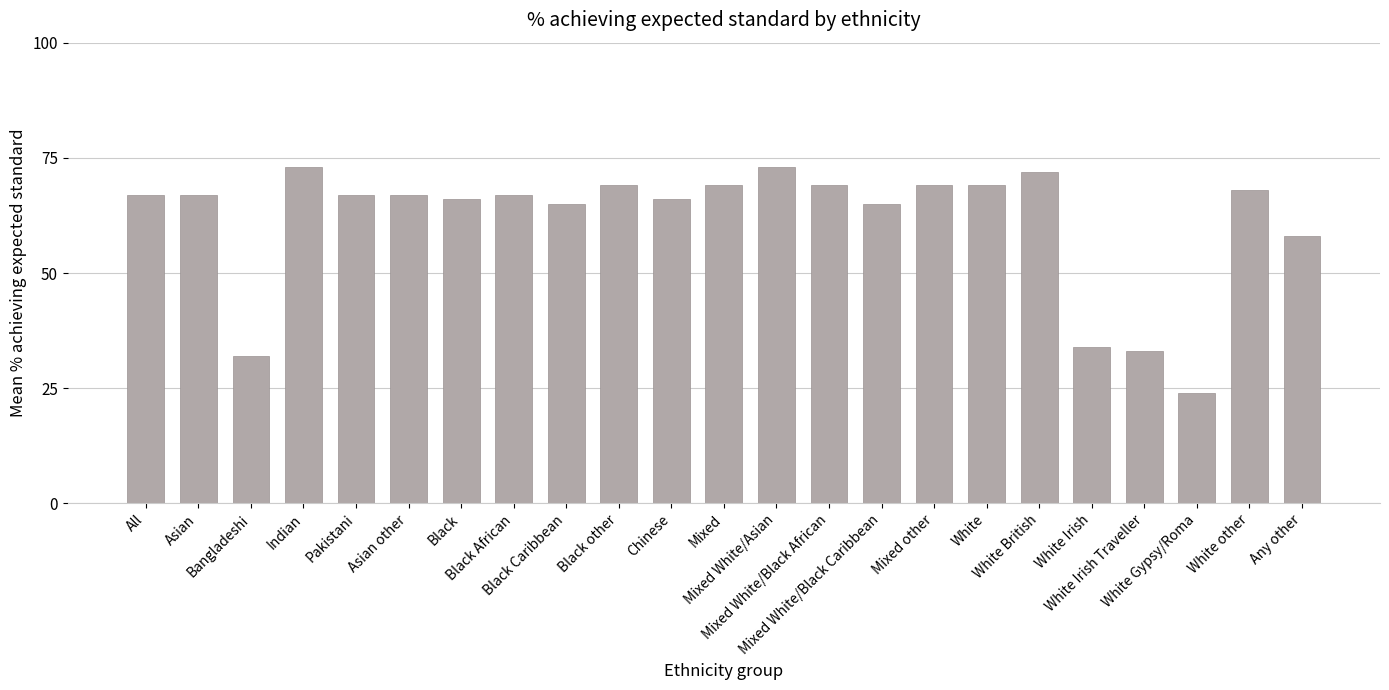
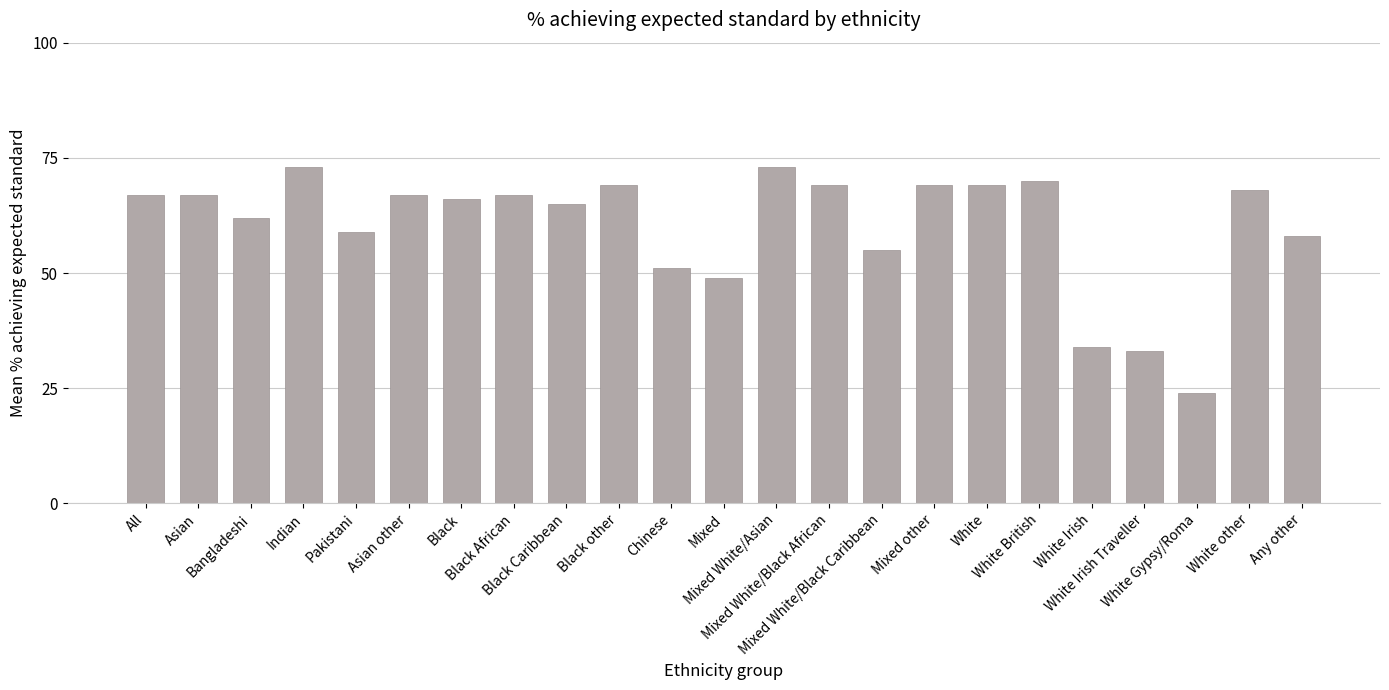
  {
    "All": 67,
    "Asian": 67,
-   "Bangladeshi": 32,
+   "Bangladeshi": 62,
    "Indian": 73,
-   "Pakistani": 67,
+   "Pakistani": 59,
    "Asian other": 67,
    "Black": 66,
    "Black African": 67,
    "Black Caribbean": 65,
    "Black other": 69,
-   "Chinese": 66,
-   "Mixed": 69,
+   "Chinese": 51,
+   "Mixed": 49,
    "Mixed White/Asian": 73,
    "Mixed White/Black African": 69,
-   "Mixed White/Black Caribbean": 65,
+   "Mixed White/Black Caribbean": 55,
    "Mixed other": 69,
    "White": 69,
-   "White British": 72,
+   "White British": 70,
    "White Irish": 34,
    "White Irish Traveller": 33,
    "White Gypsy/Roma": 24,
    "White other": 68,
    "Any other": 58
  }
